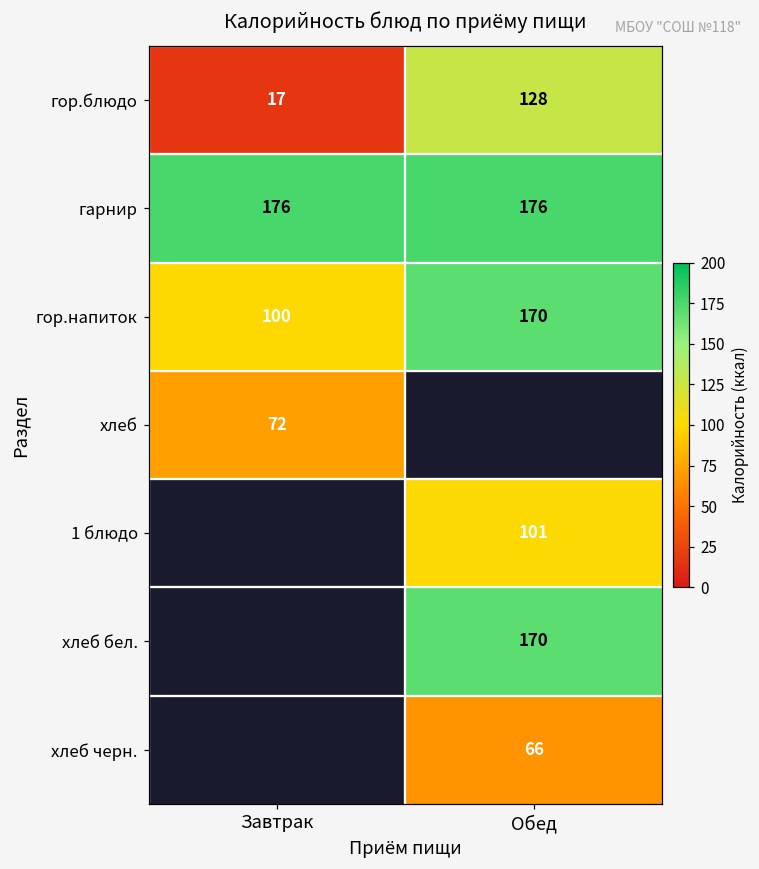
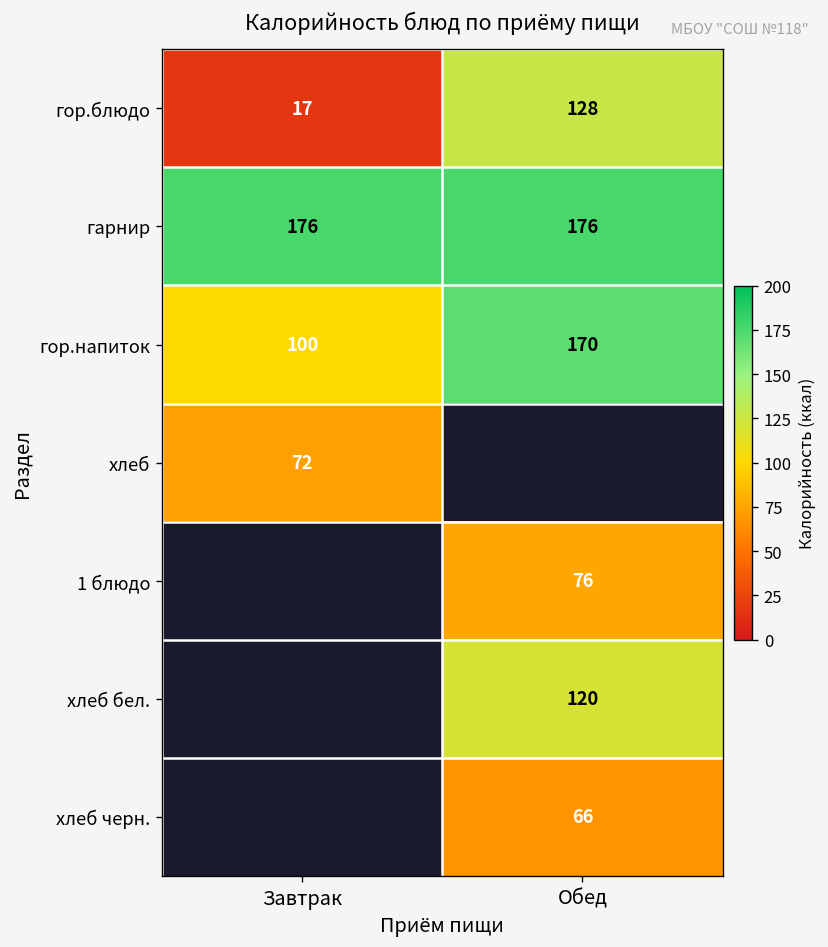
  {
    "гор.блюдо": {
      "Завтрак": 17,
      "Обед": 128
    },
    "гарнир": {
      "Завтрак": 176,
      "Обед": 176
    },
    "гор.напиток": {
      "Завтрак": 100,
      "Обед": 170
    },
    "хлеб": {
      "Завтрак": 72
    },
    "1 блюдо": {
-     "Обед": 101
+     "Обед": 76
    },
    "хлеб бел.": {
-     "Обед": 170
+     "Обед": 120
    },
    "хлеб черн.": {
      "Обед": 66
    }
  }
